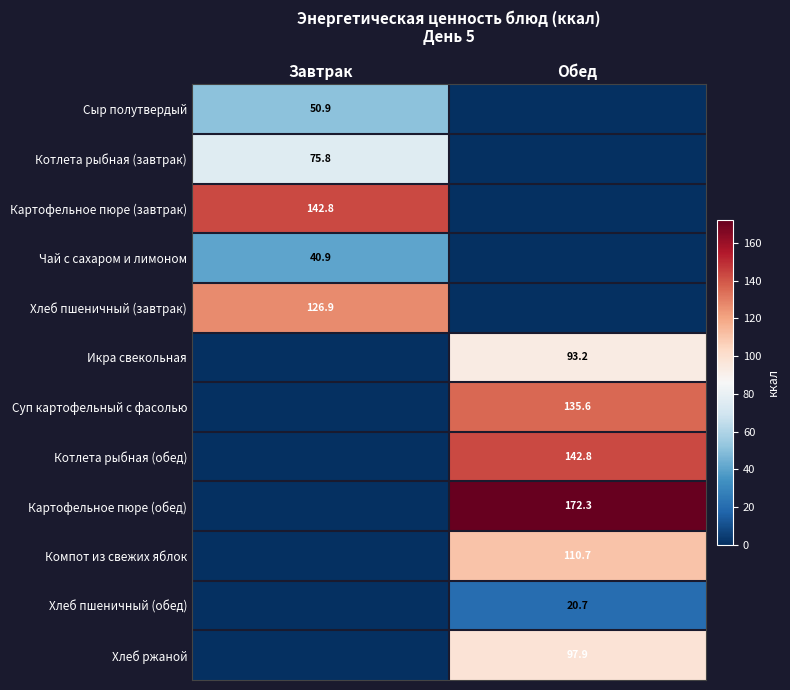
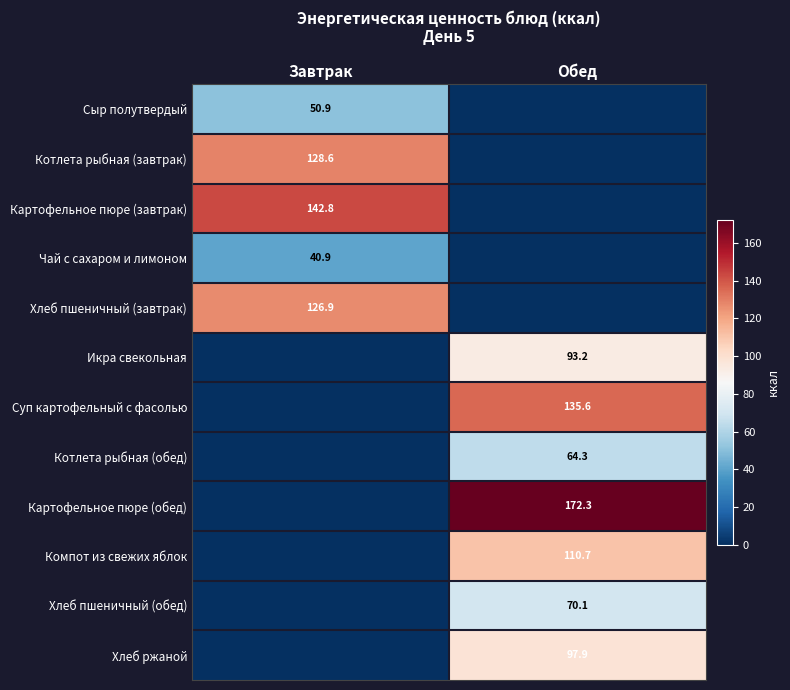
  {
    "Сыр полутвердый": {
      "Завтрак": 50.9
    },
    "Котлета рыбная (завтрак)": {
-     "Завтрак": 75.8
+     "Завтрак": 128.6
    },
    "Картофельное пюре (завтрак)": {
      "Завтрак": 142.8
    },
    "Чай с сахаром и лимоном": {
      "Завтрак": 40.9
    },
    "Хлеб пшеничный (завтрак)": {
      "Завтрак": 126.9
    },
    "Икра свекольная": {
      "Обед": 93.2
    },
    "Суп картофельный с фасолью": {
      "Обед": 135.6
    },
    "Котлета рыбная (обед)": {
-     "Обед": 142.8
+     "Обед": 64.3
    },
    "Картофельное пюре (обед)": {
      "Обед": 172.3
    },
    "Компот из свежих яблок": {
      "Обед": 110.7
    },
    "Хлеб пшеничный (обед)": {
-     "Обед": 20.7
+     "Обед": 70.1
    }
  }
